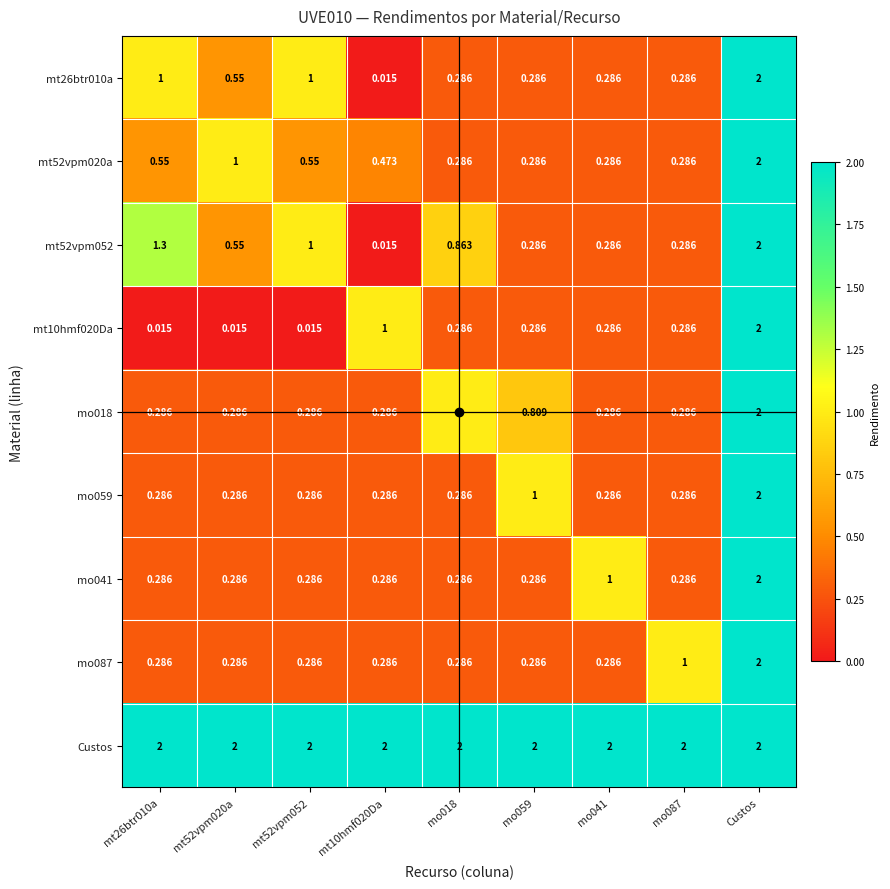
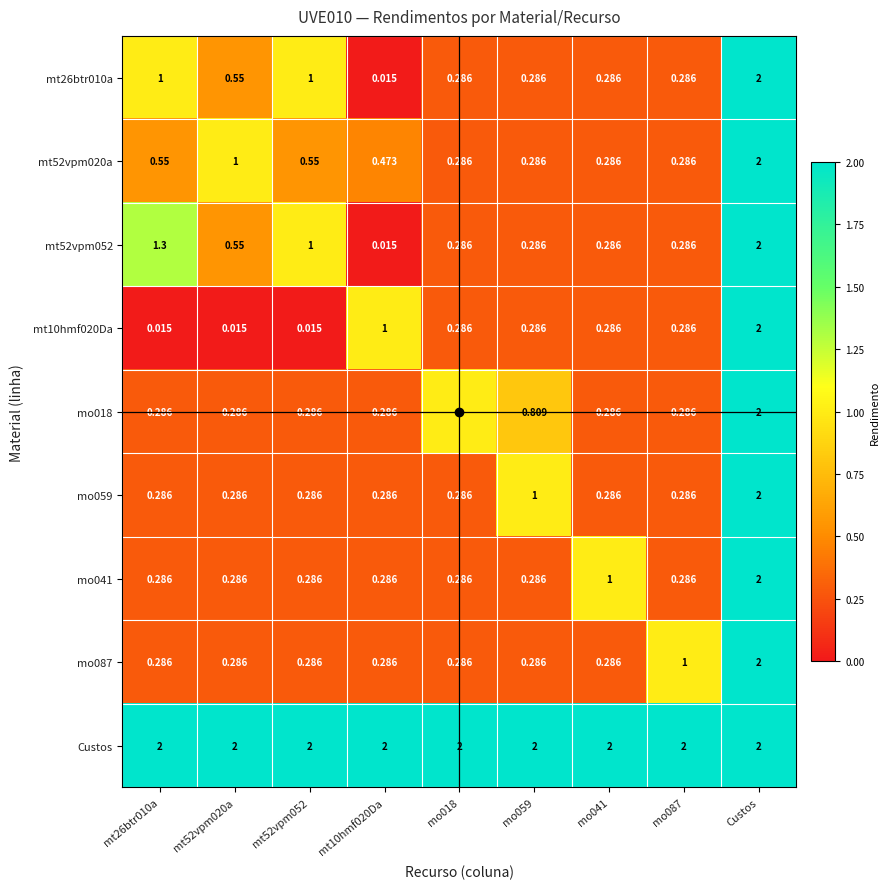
  {
    "mt26btr010a": {
      "mt26btr010a": 1,
      "mt52vpm020a": 0.55,
      "mt52vpm052": 1,
      "mt10hmf020Da": 0.015,
      "mo018": 0.286,
      "mo059": 0.286,
      "mo041": 0.286,
      "mo087": 0.286,
      "Custos": 2
    },
    "mt52vpm020a": {
      "mt26btr010a": 0.55,
      "mt52vpm020a": 1,
      "mt52vpm052": 0.55,
      "mt10hmf020Da": 0.473,
      "mo018": 0.286,
      "mo059": 0.286,
      "mo041": 0.286,
      "mo087": 0.286,
      "Custos": 2
    },
    "mt52vpm052": {
      "mt26btr010a": 1.3,
      "mt52vpm020a": 0.55,
      "mt52vpm052": 1,
      "mt10hmf020Da": 0.015,
-     "mo018": 0.863,
+     "mo018": 0.286,
      "mo059": 0.286,
      "mo041": 0.286,
      "mo087": 0.286,
      "Custos": 2
    },
    "mt10hmf020Da": {
      "mt26btr010a": 0.015,
      "mt52vpm020a": 0.015,
      "mt52vpm052": 0.015,
      "mt10hmf020Da": 1,
      "mo018": 0.286,
      "mo059": 0.286,
      "mo041": 0.286,
      "mo087": 0.286,
      "Custos": 2
    },
    "mo018": {
      "mt26btr010a": 0.286,
      "mt52vpm020a": 0.286,
      "mt52vpm052": 0.286,
      "mt10hmf020Da": 0.286,
      "mo059": 0.809,
      "mo041": 0.286,
      "mo087": 0.286,
      "Custos": 2
    },
    "mo059": {
      "mt26btr010a": 0.286,
      "mt52vpm020a": 0.286,
      "mt52vpm052": 0.286,
      "mt10hmf020Da": 0.286,
      "mo018": 0.286,
      "mo059": 1,
      "mo041": 0.286,
      "mo087": 0.286,
      "Custos": 2
    },
    "mo041": {
      "mt26btr010a": 0.286,
      "mt52vpm020a": 0.286,
      "mt52vpm052": 0.286,
      "mt10hmf020Da": 0.286,
      "mo018": 0.286,
      "mo059": 0.286,
      "mo041": 1,
      "mo087": 0.286,
      "Custos": 2
    },
    "mo087": {
      "mt26btr010a": 0.286,
      "mt52vpm020a": 0.286,
      "mt52vpm052": 0.286,
      "mt10hmf020Da": 0.286,
      "mo018": 0.286,
      "mo059": 0.286,
      "mo041": 0.286,
      "mo087": 1,
      "Custos": 2
    },
    "Custos": {
      "mt26btr010a": 2,
      "mt52vpm020a": 2,
      "mt52vpm052": 2,
      "mt10hmf020Da": 2,
      "mo018": 2,
      "mo059": 2,
      "mo041": 2,
      "mo087": 2,
      "Custos": 2
    }
  }
